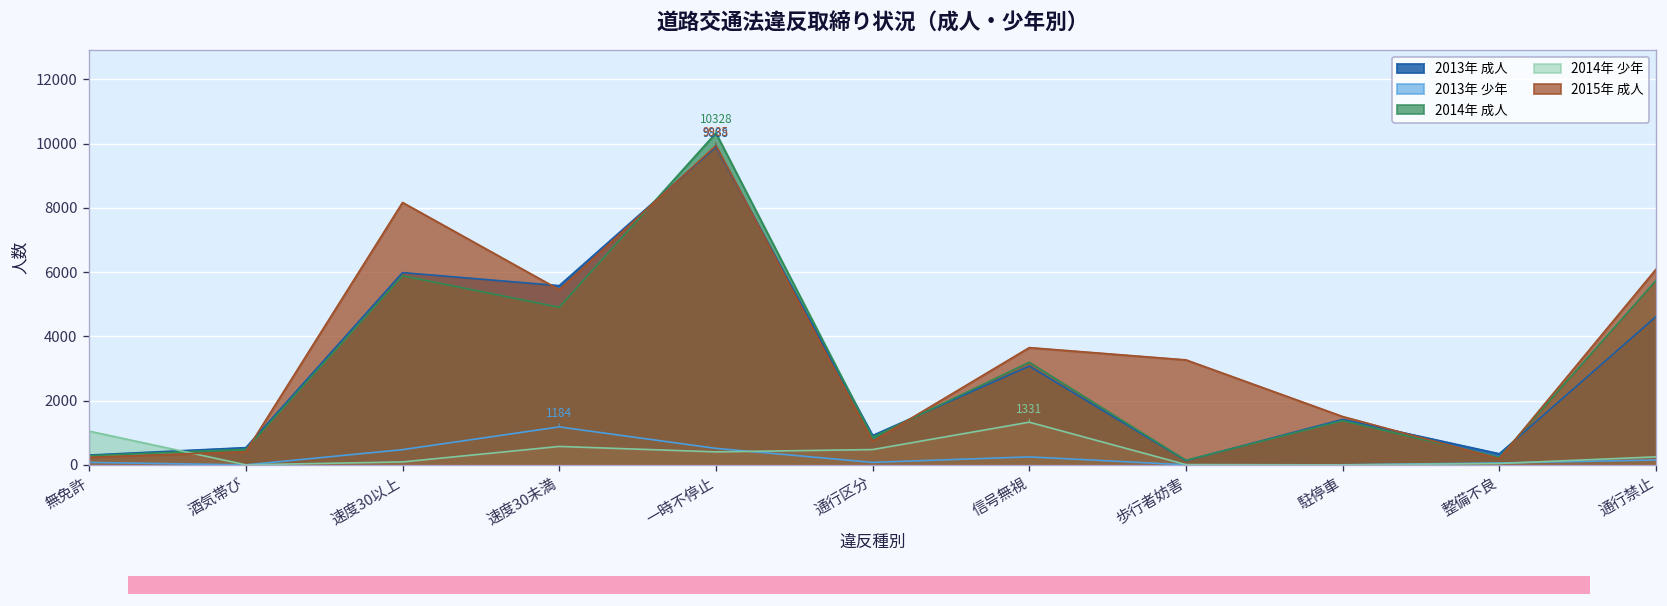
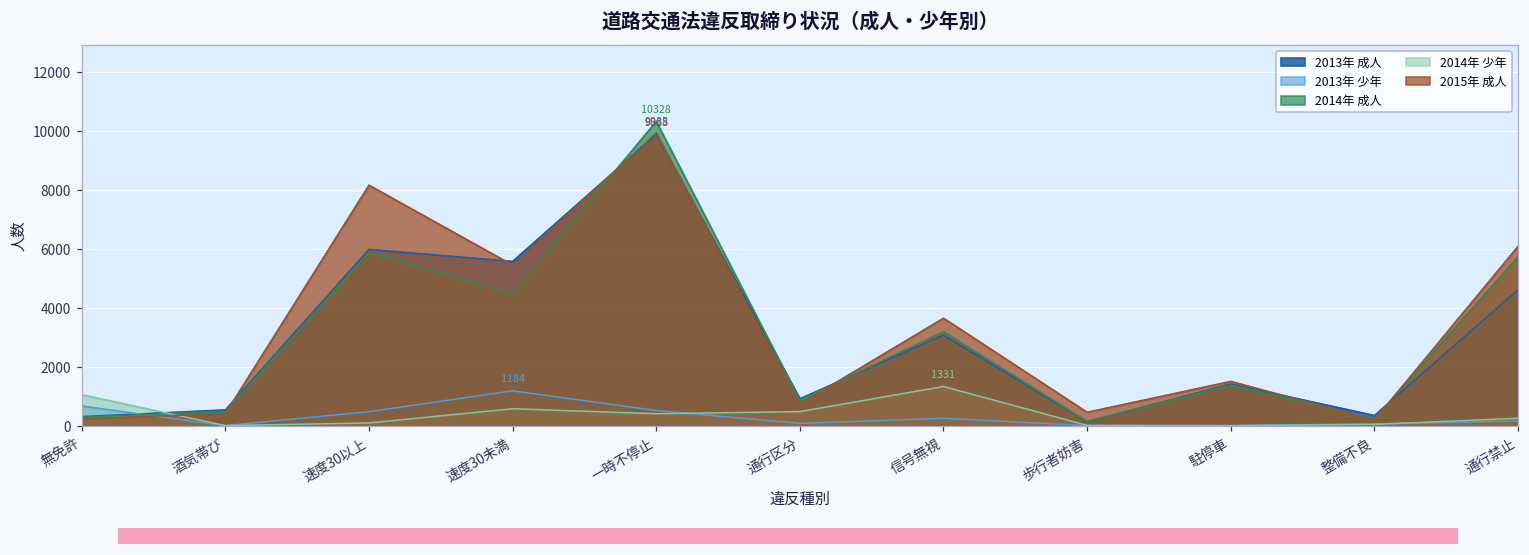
  {
    "2013年 成人": {
      "速度30以上": 6000,
      "速度30未満": 5600,
      "信号無視": 3100,
      "整備不良": 300,
      "通行禁止": 4600
    },
    "2013年 少年": {
-     "無免許": 100,
+     "無免許": 700,
      "速度30以上": 500,
      "一時不停止": 500,
      "通行区分": 100,
      "信号無視": 300,
      "通行禁止": 200
    },
    "2014年 成人": {
      "速度30以上": 5900,
-     "速度30未満": 4900,
+     "速度30未満": 4500,
      "信号無視": 3200,
      "通行禁止": 5700
    },
    "2014年 少年": {
      "信号無視": 1331
    },
    "2015年 成人": {
      "速度30以上": 8200,
      "速度30未満": 5500,
      "通行区分": 700,
      "信号無視": 3700,
-     "歩行者妨害": 3300,
+     "歩行者妨害": 500,
      "通行禁止": 6100
    }
  }
